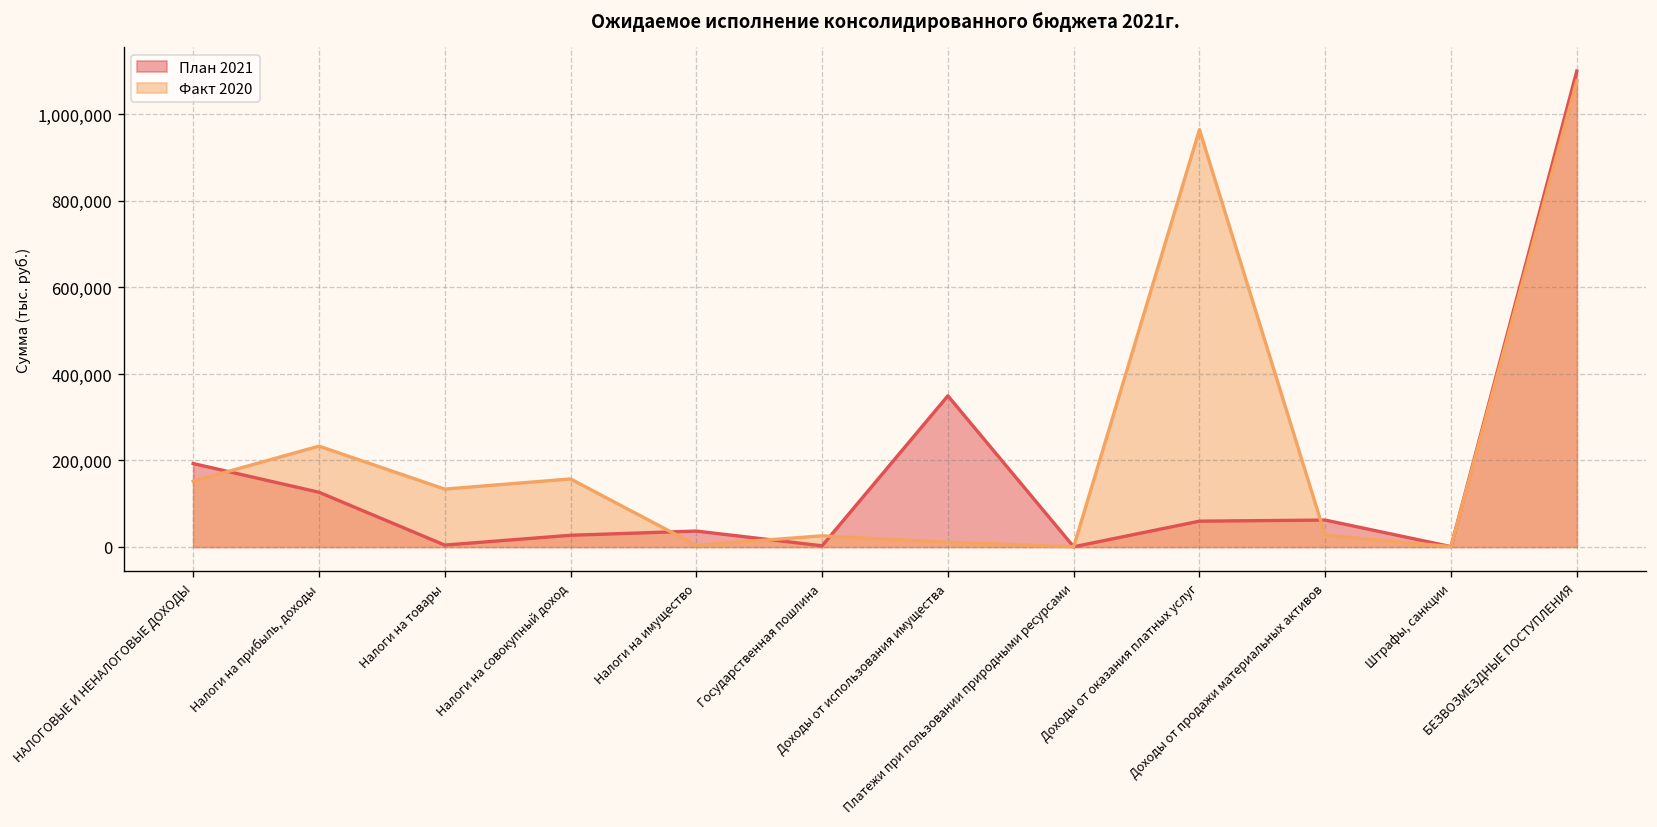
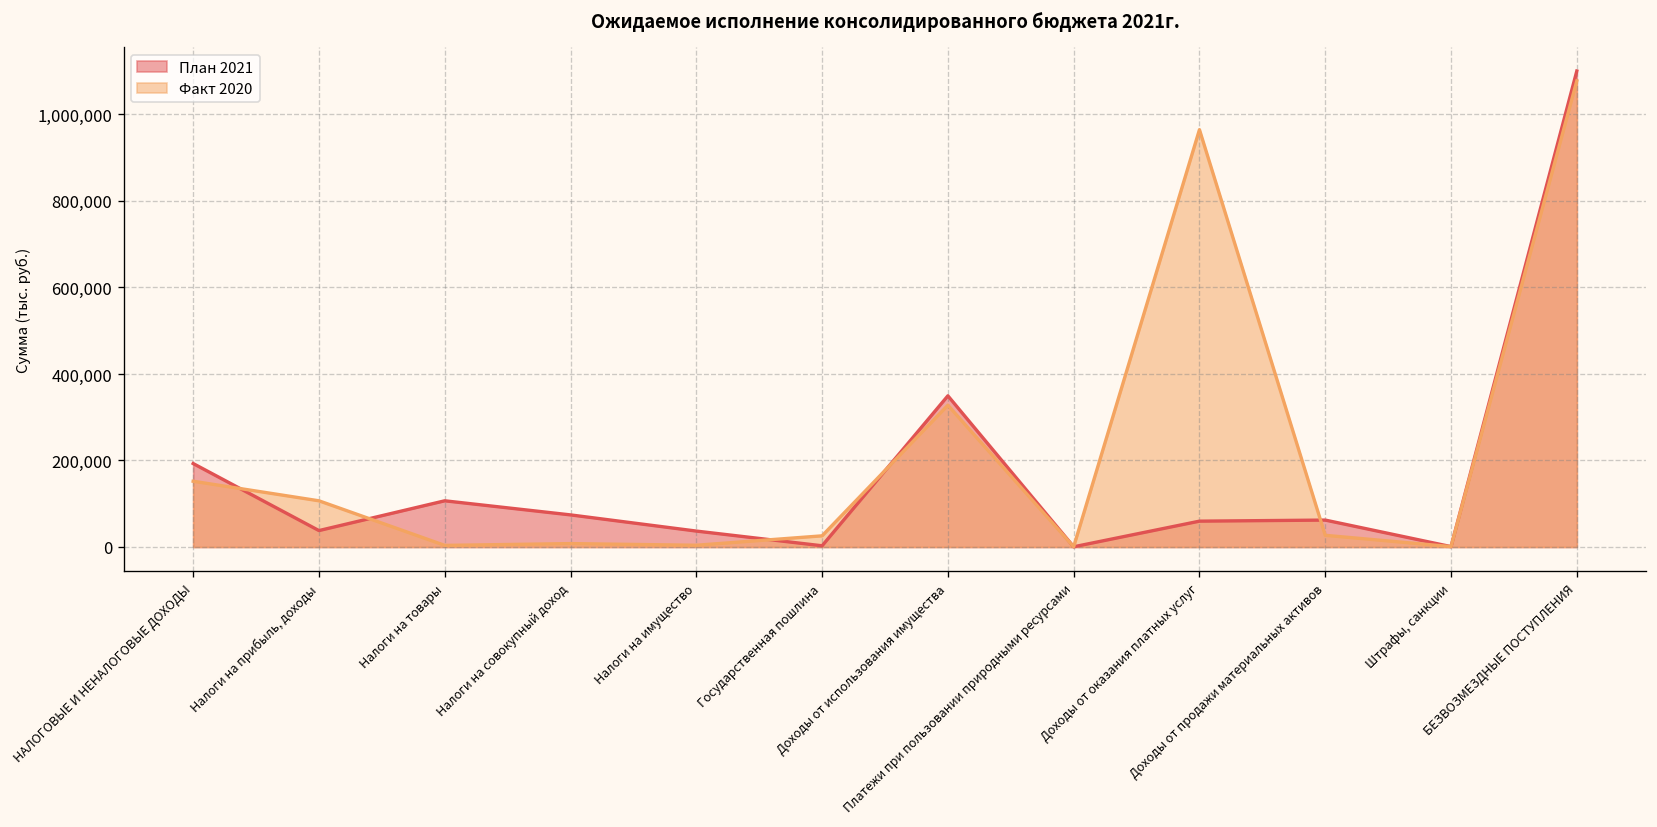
  {
    "План 2021": {
      "НАЛОГОВЫЕ И НЕНАЛОГОВЫЕ ДОХОДЫ": "190,000",
-     "Налоги на прибыль, доходы": "130,000",
-     "Налоги на товары": "0",
-     "Налоги на совокупный доход": "30,000",
+     "Налоги на прибыль, доходы": "40,000",
+     "Налоги на товары": "110,000",
+     "Налоги на совокупный доход": "70,000",
      "Налоги на имущество": "40,000",
      "Государственная пошлина": "0",
      "Доходы от использования имущества": "350,000",
      "Доходы от оказания платных услуг": "60,000",
      "Доходы от продажи материальных активов": "60,000",
      "БЕЗВОЗМЕЗДНЫЕ ПОСТУПЛЕНИЯ": "1,100,000"
    },
    "Факт 2020": {
      "НАЛОГОВЫЕ И НЕНАЛОГОВЫЕ ДОХОДЫ": "150,000",
-     "Налоги на прибыль, доходы": "230,000",
-     "Налоги на товары": "130,000",
-     "Налоги на совокупный доход": "160,000",
+     "Налоги на прибыль, доходы": "110,000",
+     "Налоги на товары": "0",
+     "Налоги на совокупный доход": "10,000",
      "Налоги на имущество": "0",
      "Государственная пошлина": "30,000",
-     "Доходы от использования имущества": "10,000",
+     "Доходы от использования имущества": "330,000",
      "Доходы от оказания платных услуг": "960,000",
      "Доходы от продажи материальных активов": "30,000",
      "БЕЗВОЗМЕЗДНЫЕ ПОСТУПЛЕНИЯ": "1,080,000"
    }
  }
